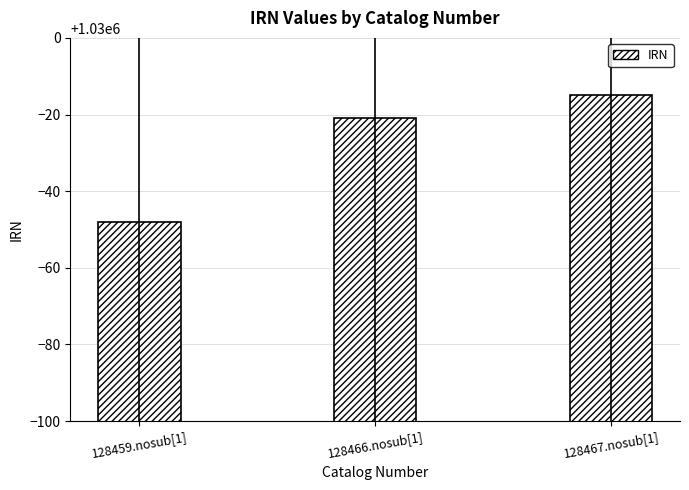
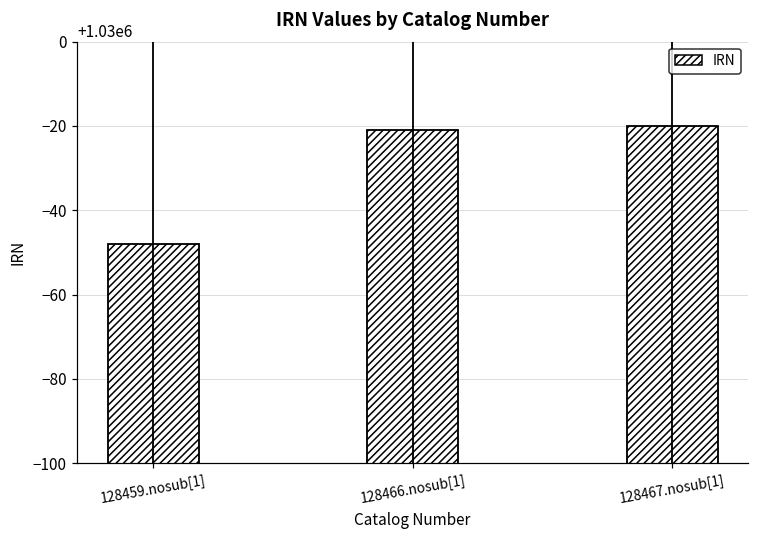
  {
    "IRN": {
      "128459.nosub[1]": 1029952,
      "128466.nosub[1]": 1029979,
-     "128467.nosub[1]": 1029985
+     "128467.nosub[1]": 1029980
    }
  }
